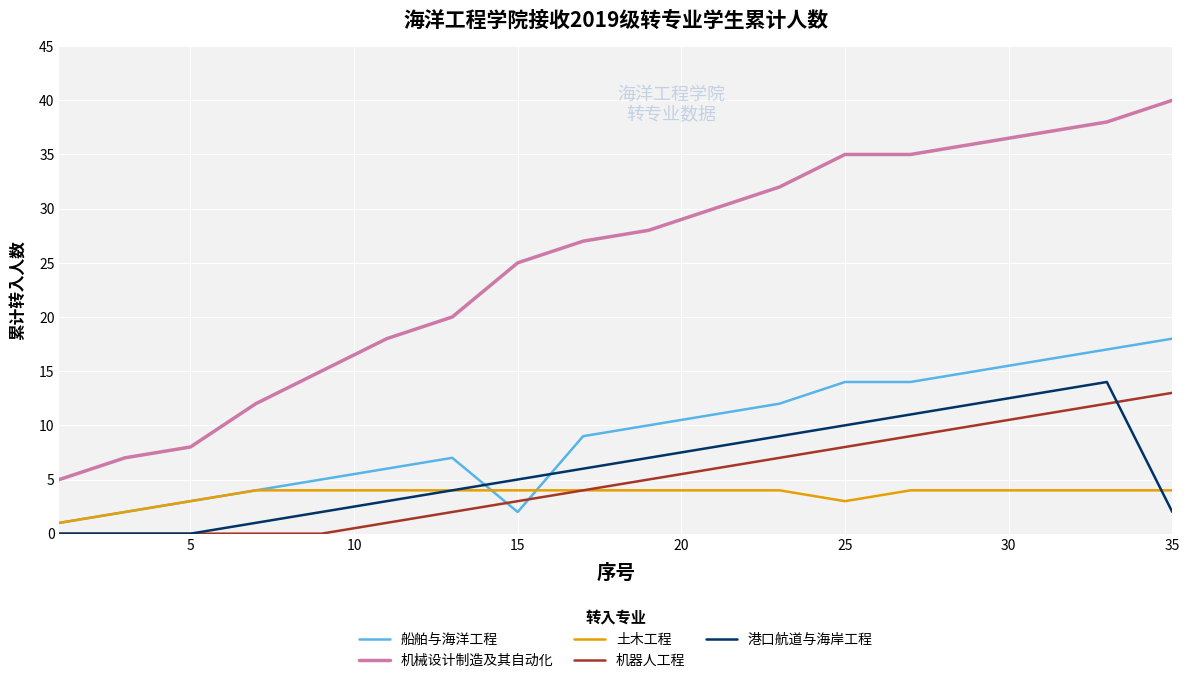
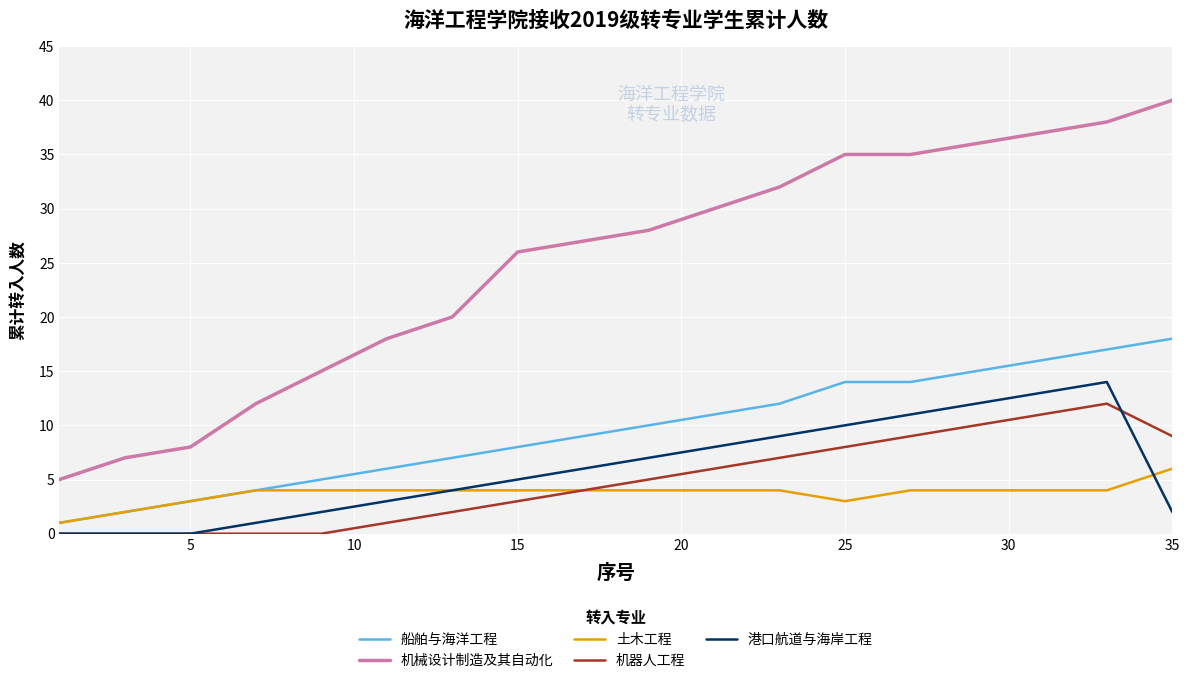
  {
    "船舶与海洋工程": {
-     "15": 2,
+     "15": 8,
      "25": 14,
      "35": 18
    },
    "机械设计制造及其自动化": {
      "5": 8,
-     "15": 25,
+     "15": 26,
      "25": 35,
      "35": 40
    },
    "土木工程": {
      "15": 4,
      "25": 3,
-     "35": 4
+     "35": 6
    },
    "机器人工程": {
      "15": 3,
      "25": 8,
-     "35": 13
+     "35": 9
    },
    "港口航道与海岸工程": {
      "15": 5,
      "25": 10,
      "35": 2
    }
  }
